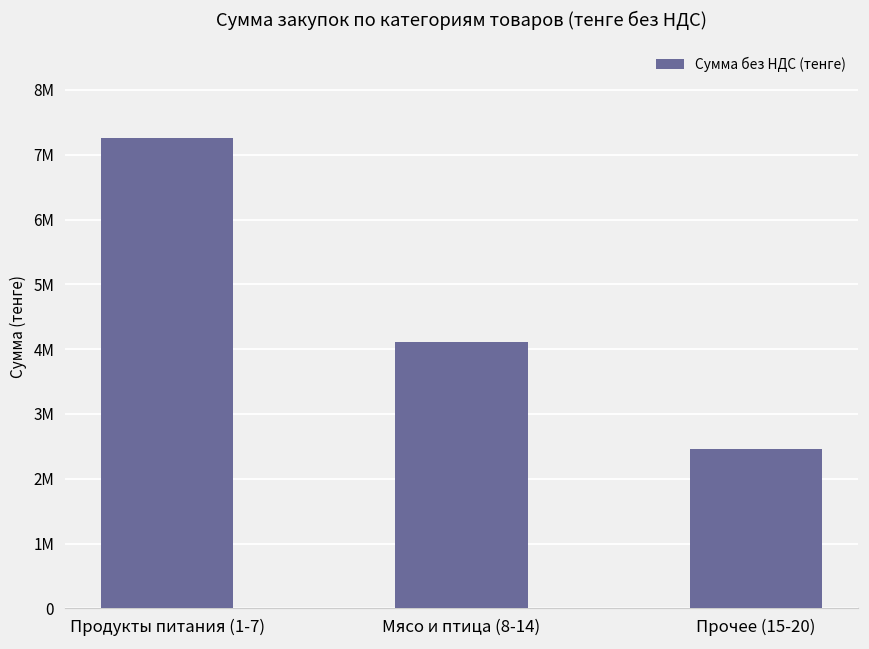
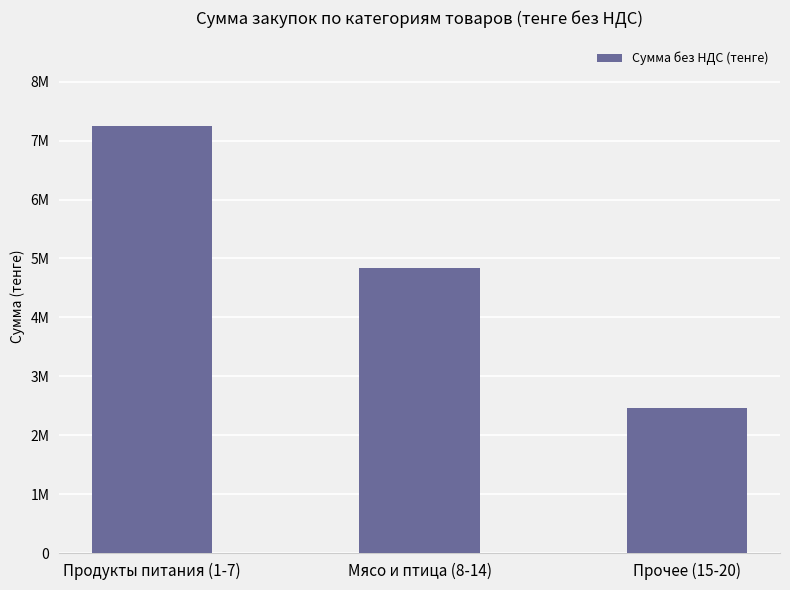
  {
    "Продукты питания (1-7)": 7300000,
-   "Мясо и птица (8-14)": 4100000,
+   "Мясо и птица (8-14)": 4800000,
    "Прочее (15-20)": 2500000
  }
